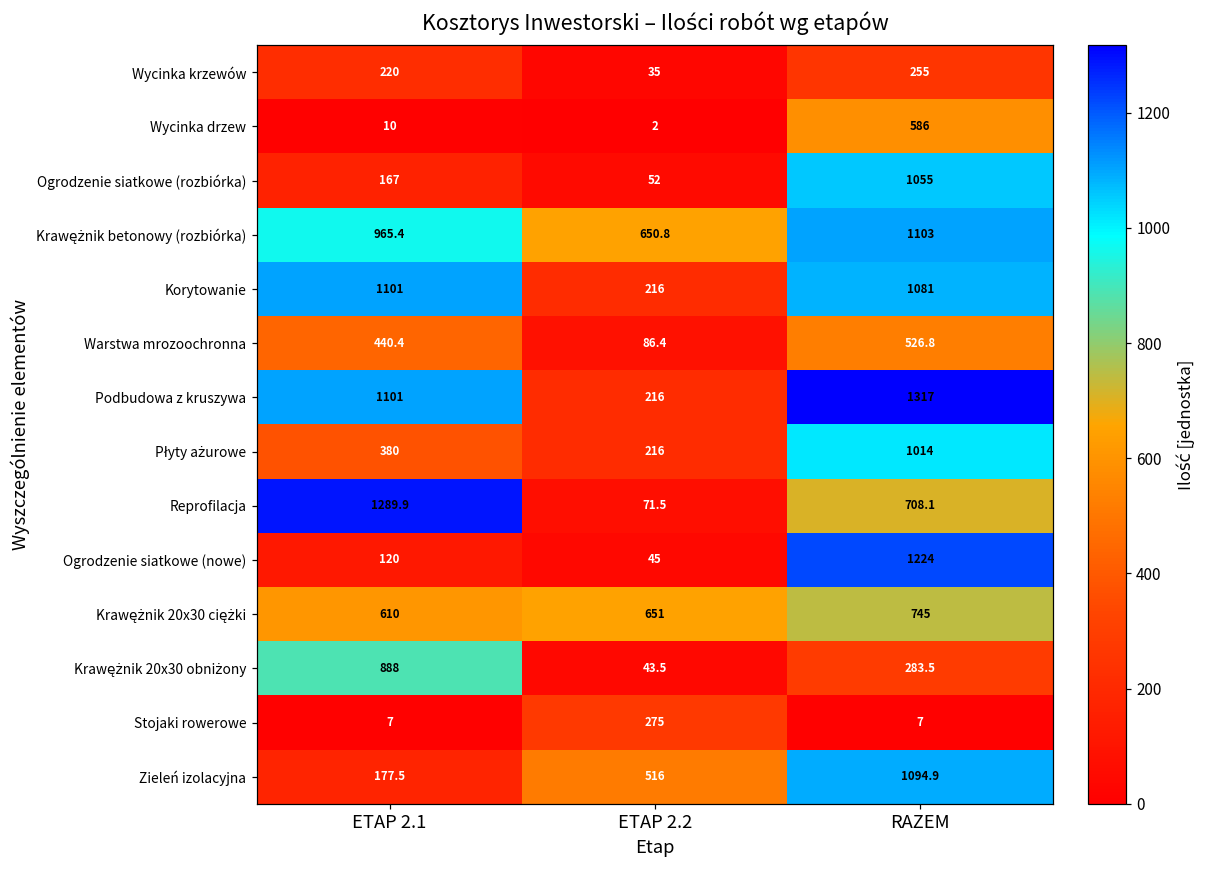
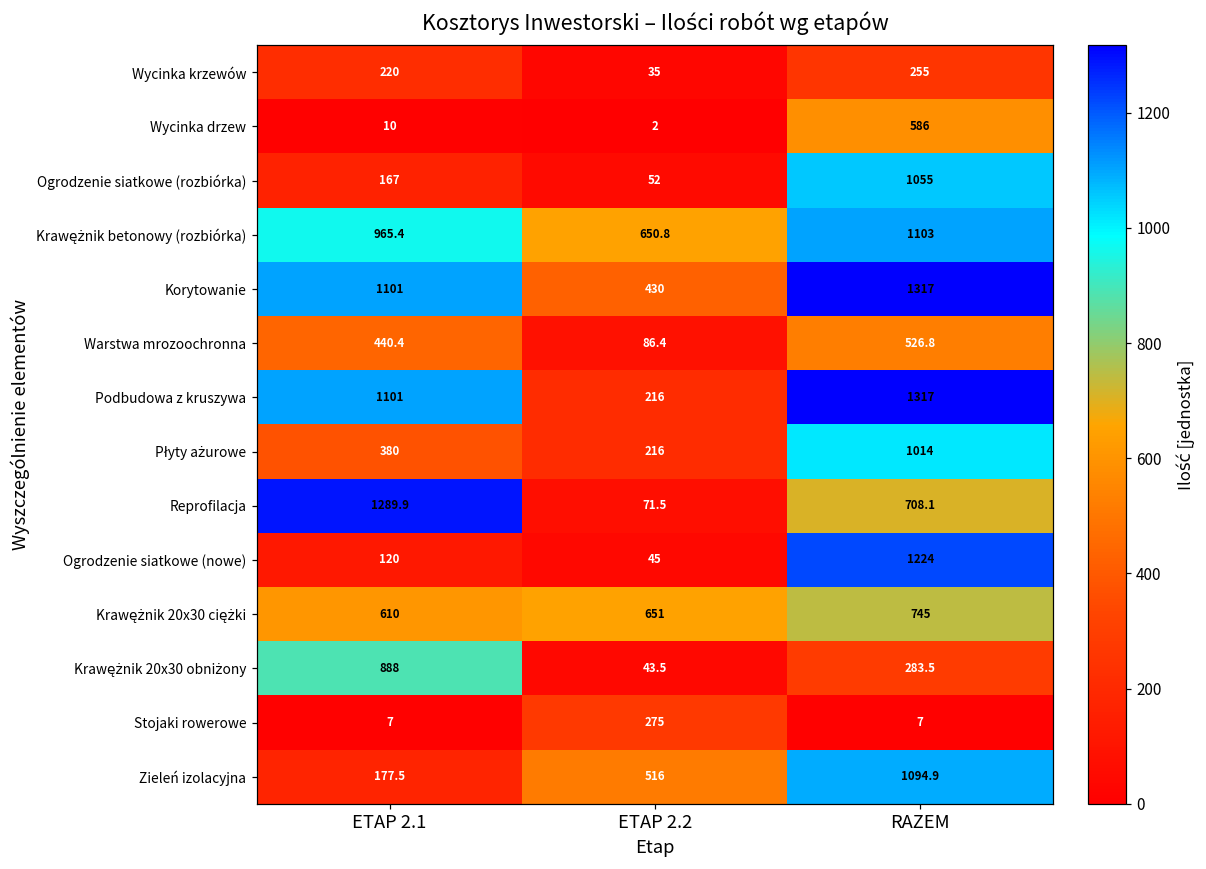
  {
    "Wycinka krzewów": {
      "ETAP 2.1": 220,
      "ETAP 2.2": 35,
      "RAZEM": 255
    },
    "Wycinka drzew": {
      "ETAP 2.1": 10,
      "ETAP 2.2": 2,
      "RAZEM": 586
    },
    "Ogrodzenie siatkowe (rozbiórka)": {
      "ETAP 2.1": 167,
      "ETAP 2.2": 52,
      "RAZEM": 1055
    },
    "Krawężnik betonowy (rozbiórka)": {
      "ETAP 2.1": 965.4,
      "ETAP 2.2": 650.8,
      "RAZEM": 1103
    },
    "Korytowanie": {
      "ETAP 2.1": 1101,
-     "ETAP 2.2": 216,
-     "RAZEM": 1081
+     "ETAP 2.2": 430,
+     "RAZEM": 1317
    },
    "Warstwa mrozoochronna": {
      "ETAP 2.1": 440.4,
      "ETAP 2.2": 86.4,
      "RAZEM": 526.8
    },
    "Podbudowa z kruszywa": {
      "ETAP 2.1": 1101,
      "ETAP 2.2": 216,
      "RAZEM": 1317
    },
    "Płyty ażurowe": {
      "ETAP 2.1": 380,
      "ETAP 2.2": 216,
      "RAZEM": 1014
    },
    "Reprofilacja": {
      "ETAP 2.1": 1289.9,
      "ETAP 2.2": 71.5,
      "RAZEM": 708.1
    },
    "Ogrodzenie siatkowe (nowe)": {
      "ETAP 2.1": 120,
      "ETAP 2.2": 45,
      "RAZEM": 1224
    },
    "Krawężnik 20x30 ciężki": {
      "ETAP 2.1": 610,
      "ETAP 2.2": 651,
      "RAZEM": 745
    },
    "Krawężnik 20x30 obniżony": {
      "ETAP 2.1": 888,
      "ETAP 2.2": 43.5,
      "RAZEM": 283.5
    },
    "Stojaki rowerowe": {
      "ETAP 2.1": 7,
      "ETAP 2.2": 275,
      "RAZEM": 7
    },
    "Zieleń izolacyjna": {
      "ETAP 2.1": 177.5,
      "ETAP 2.2": 516,
      "RAZEM": 1094.9
    }
  }
